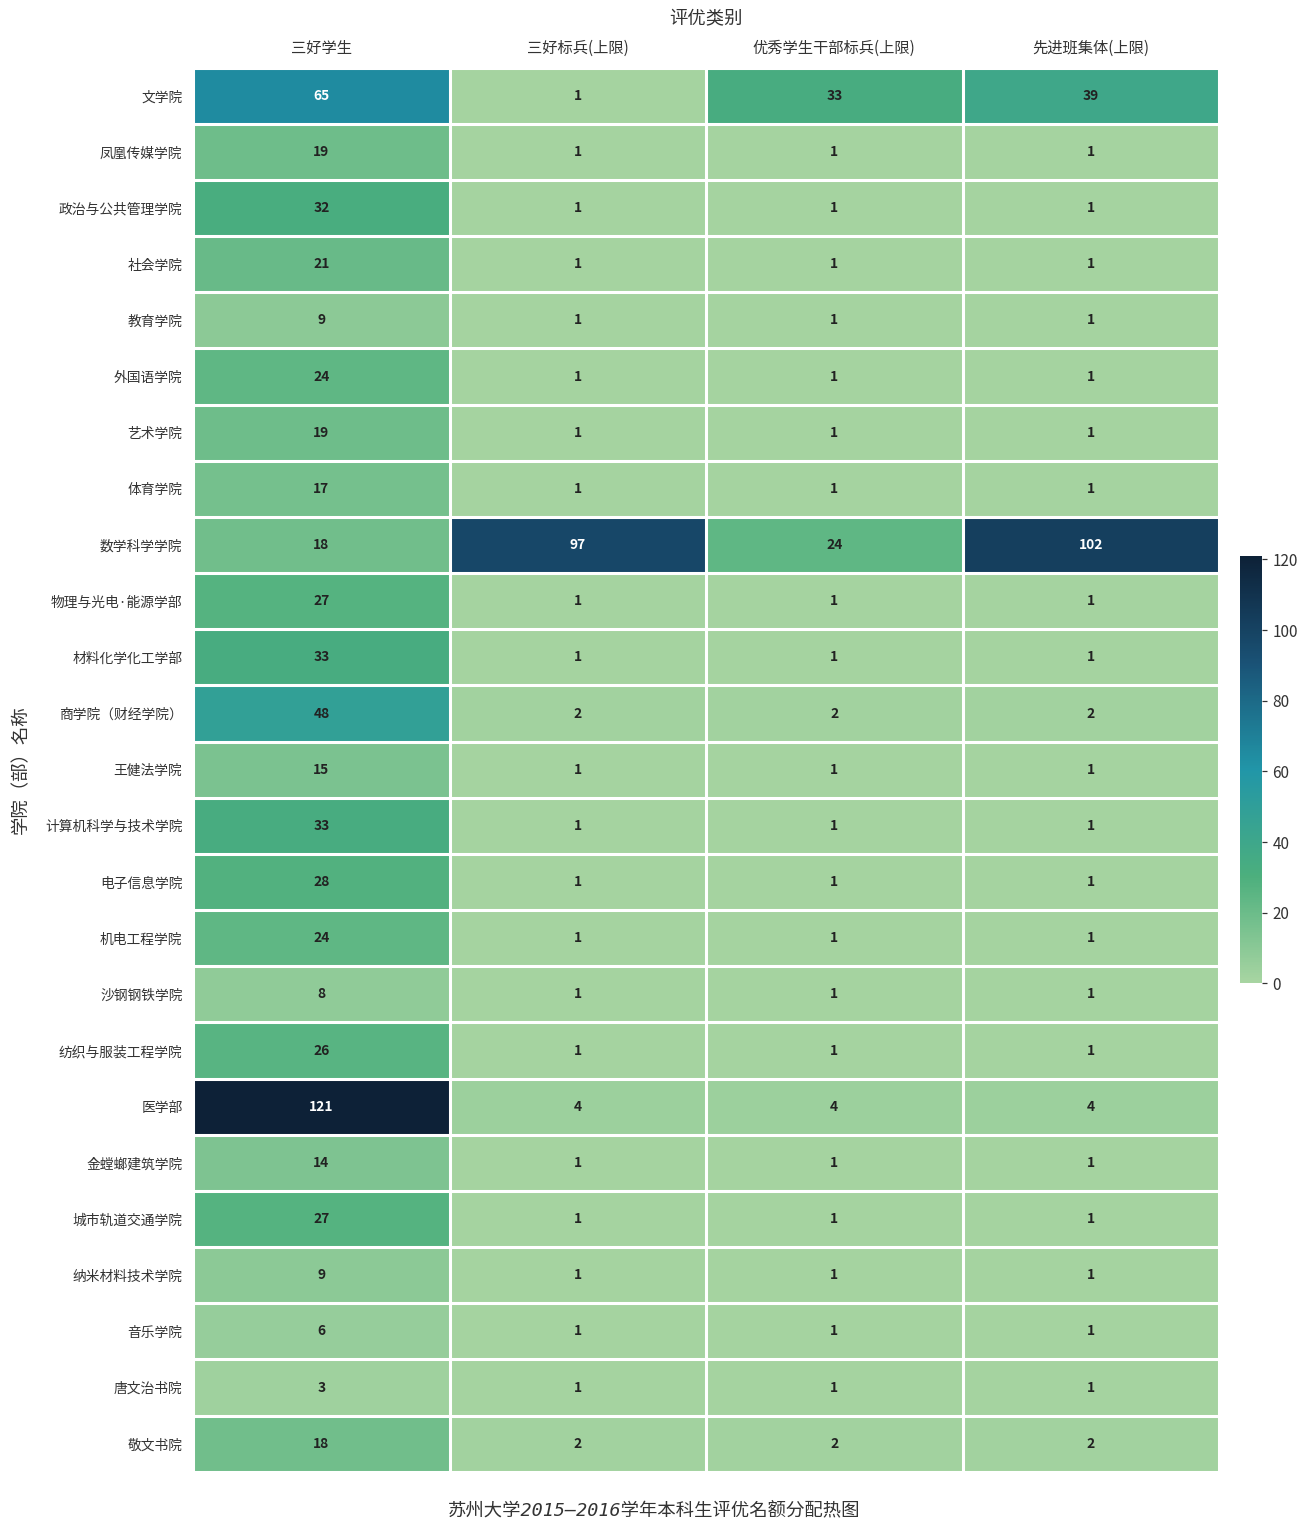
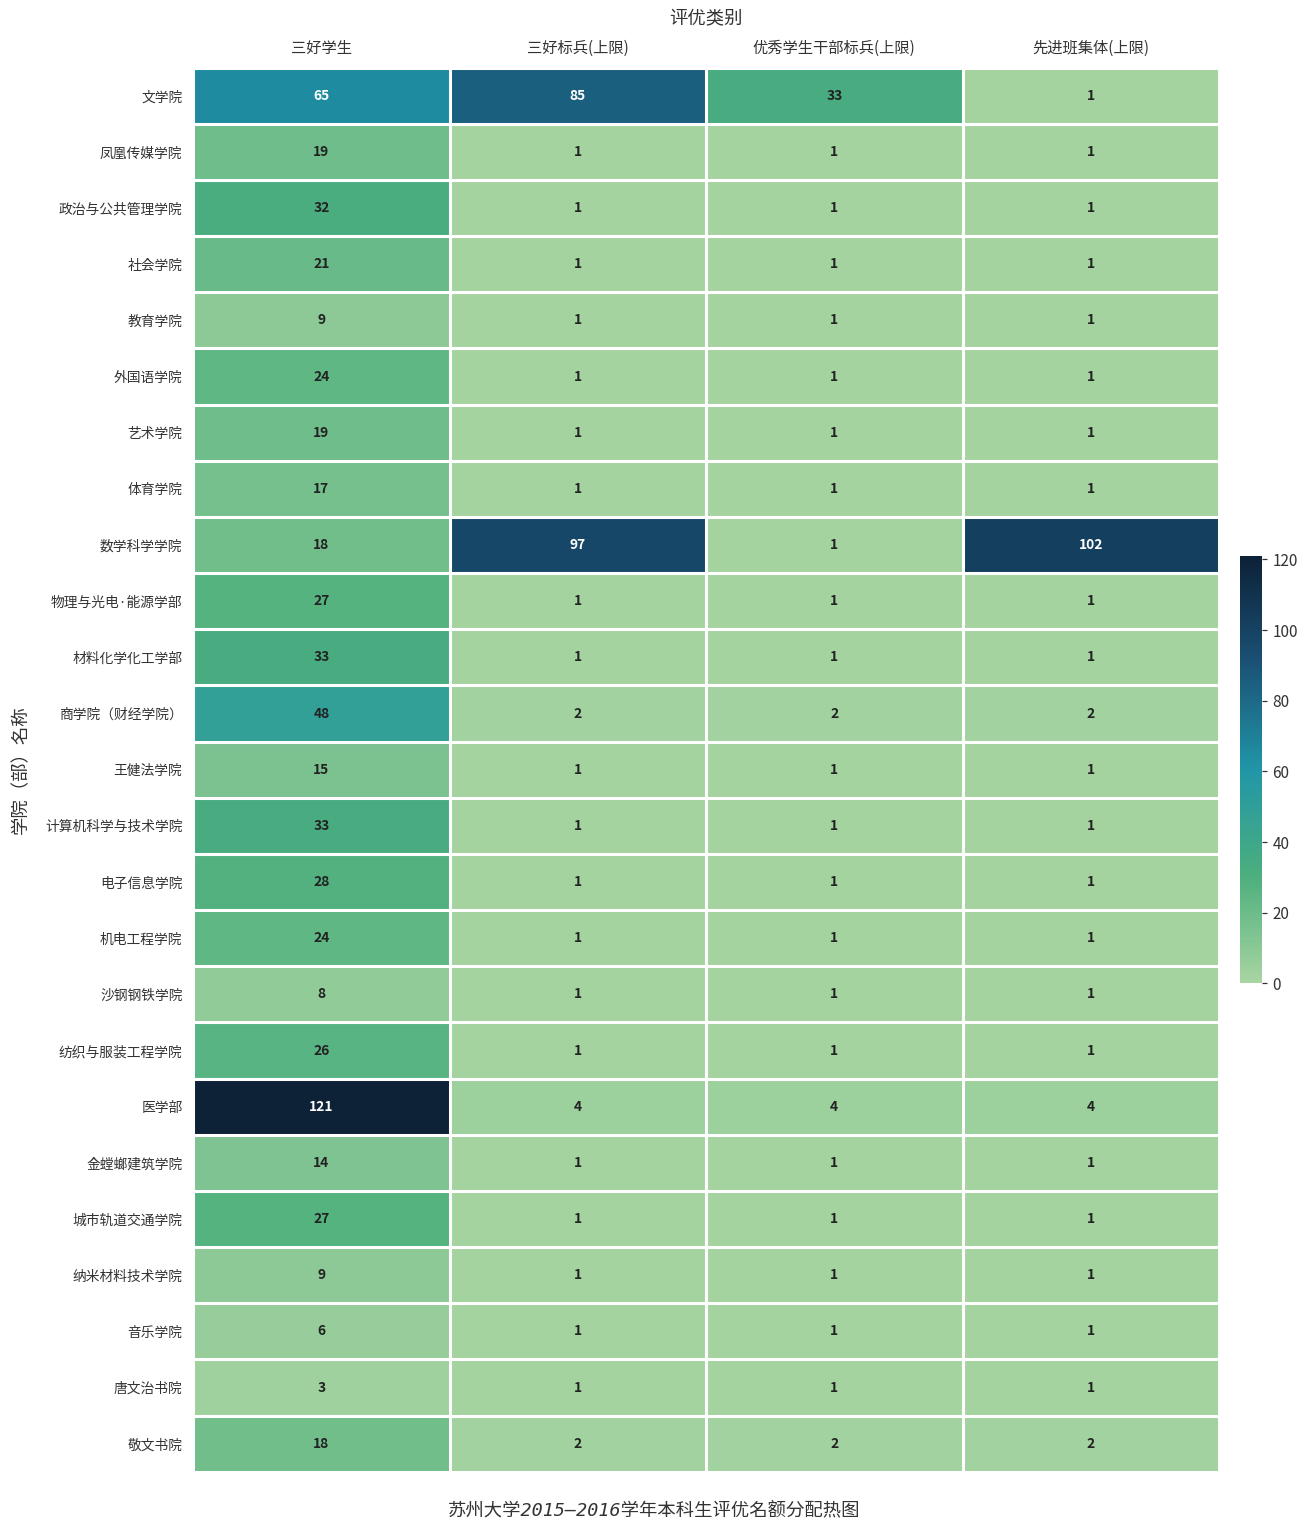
  {
    "文学院": {
      "三好学生": 65,
-     "三好标兵(上限)": 1,
+     "三好标兵(上限)": 85,
      "优秀学生干部标兵(上限)": 33,
-     "先进班集体(上限)": 39
+     "先进班集体(上限)": 1
    },
    "凤凰传媒学院": {
      "三好学生": 19,
      "三好标兵(上限)": 1,
      "优秀学生干部标兵(上限)": 1,
      "先进班集体(上限)": 1
    },
    "政治与公共管理学院": {
      "三好学生": 32,
      "三好标兵(上限)": 1,
      "优秀学生干部标兵(上限)": 1,
      "先进班集体(上限)": 1
    },
    "社会学院": {
      "三好学生": 21,
      "三好标兵(上限)": 1,
      "优秀学生干部标兵(上限)": 1,
      "先进班集体(上限)": 1
    },
    "教育学院": {
      "三好学生": 9,
      "三好标兵(上限)": 1,
      "优秀学生干部标兵(上限)": 1,
      "先进班集体(上限)": 1
    },
    "外国语学院": {
      "三好学生": 24,
      "三好标兵(上限)": 1,
      "优秀学生干部标兵(上限)": 1,
      "先进班集体(上限)": 1
    },
    "艺术学院": {
      "三好学生": 19,
      "三好标兵(上限)": 1,
      "优秀学生干部标兵(上限)": 1,
      "先进班集体(上限)": 1
    },
    "体育学院": {
      "三好学生": 17,
      "三好标兵(上限)": 1,
      "优秀学生干部标兵(上限)": 1,
      "先进班集体(上限)": 1
    },
    "数学科学学院": {
      "三好学生": 18,
      "三好标兵(上限)": 97,
-     "优秀学生干部标兵(上限)": 24,
+     "优秀学生干部标兵(上限)": 1,
      "先进班集体(上限)": 102
    },
    "物理与光电·能源学部": {
      "三好学生": 27,
      "三好标兵(上限)": 1,
      "优秀学生干部标兵(上限)": 1,
      "先进班集体(上限)": 1
    },
    "材料化学化工学部": {
      "三好学生": 33,
      "三好标兵(上限)": 1,
      "优秀学生干部标兵(上限)": 1,
      "先进班集体(上限)": 1
    },
    "商学院（财经学院）": {
      "三好学生": 48,
      "三好标兵(上限)": 2,
      "优秀学生干部标兵(上限)": 2,
      "先进班集体(上限)": 2
    },
    "王健法学院": {
      "三好学生": 15,
      "三好标兵(上限)": 1,
      "优秀学生干部标兵(上限)": 1,
      "先进班集体(上限)": 1
    },
    "计算机科学与技术学院": {
      "三好学生": 33,
      "三好标兵(上限)": 1,
      "优秀学生干部标兵(上限)": 1,
      "先进班集体(上限)": 1
    },
    "电子信息学院": {
      "三好学生": 28,
      "三好标兵(上限)": 1,
      "优秀学生干部标兵(上限)": 1,
      "先进班集体(上限)": 1
    },
    "机电工程学院": {
      "三好学生": 24,
      "三好标兵(上限)": 1,
      "优秀学生干部标兵(上限)": 1,
      "先进班集体(上限)": 1
    },
    "沙钢钢铁学院": {
      "三好学生": 8,
      "三好标兵(上限)": 1,
      "优秀学生干部标兵(上限)": 1,
      "先进班集体(上限)": 1
    },
    "纺织与服装工程学院": {
      "三好学生": 26,
      "三好标兵(上限)": 1,
      "优秀学生干部标兵(上限)": 1,
      "先进班集体(上限)": 1
    },
    "医学部": {
      "三好学生": 121,
      "三好标兵(上限)": 4,
      "优秀学生干部标兵(上限)": 4,
      "先进班集体(上限)": 4
    },
    "金螳螂建筑学院": {
      "三好学生": 14,
      "三好标兵(上限)": 1,
      "优秀学生干部标兵(上限)": 1,
      "先进班集体(上限)": 1
    },
    "城市轨道交通学院": {
      "三好学生": 27,
      "三好标兵(上限)": 1,
      "优秀学生干部标兵(上限)": 1,
      "先进班集体(上限)": 1
    },
    "纳米材料技术学院": {
      "三好学生": 9,
      "三好标兵(上限)": 1,
      "优秀学生干部标兵(上限)": 1,
      "先进班集体(上限)": 1
    },
    "音乐学院": {
      "三好学生": 6,
      "三好标兵(上限)": 1,
      "优秀学生干部标兵(上限)": 1,
      "先进班集体(上限)": 1
    },
    "唐文治书院": {
      "三好学生": 3,
      "三好标兵(上限)": 1,
      "优秀学生干部标兵(上限)": 1,
      "先进班集体(上限)": 1
    },
    "敬文书院": {
      "三好学生": 18,
      "三好标兵(上限)": 2,
      "优秀学生干部标兵(上限)": 2,
      "先进班集体(上限)": 2
    }
  }
